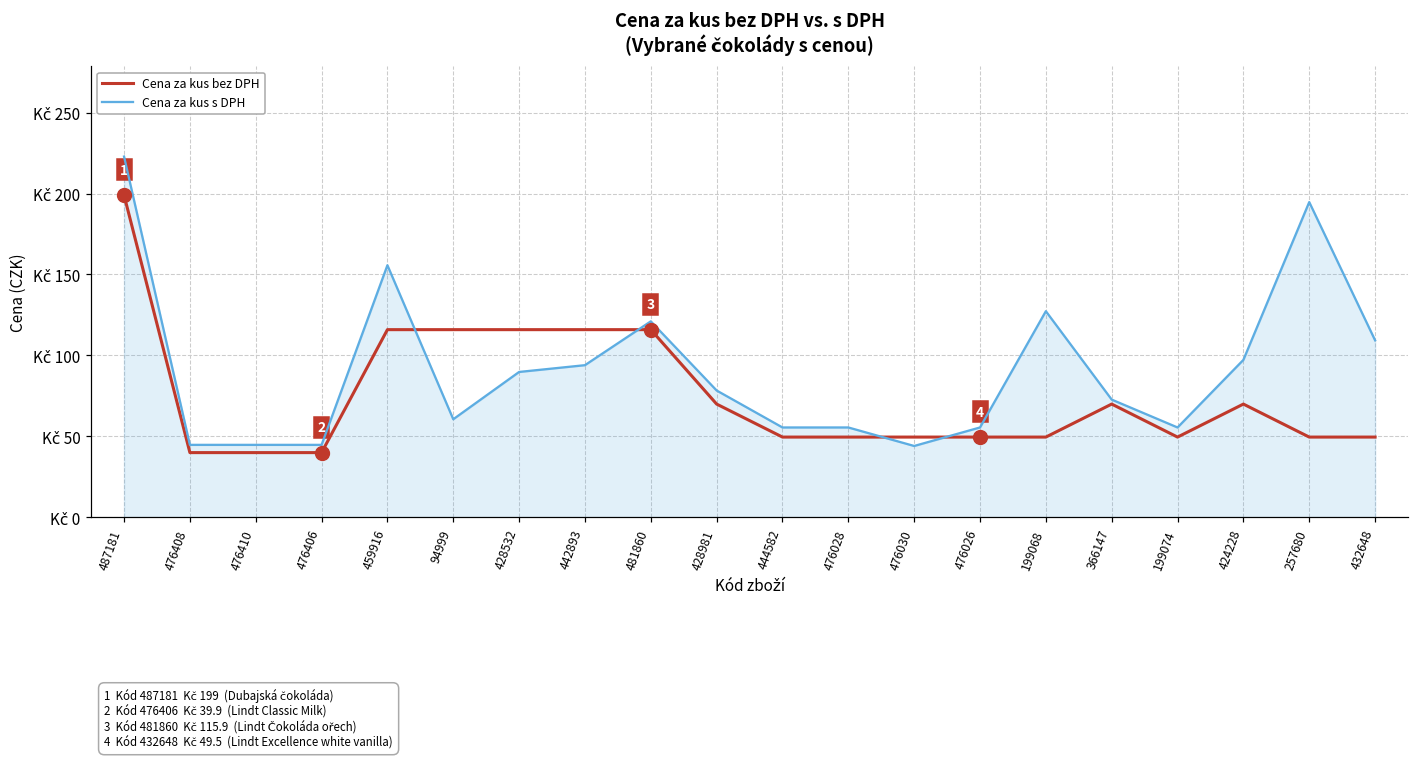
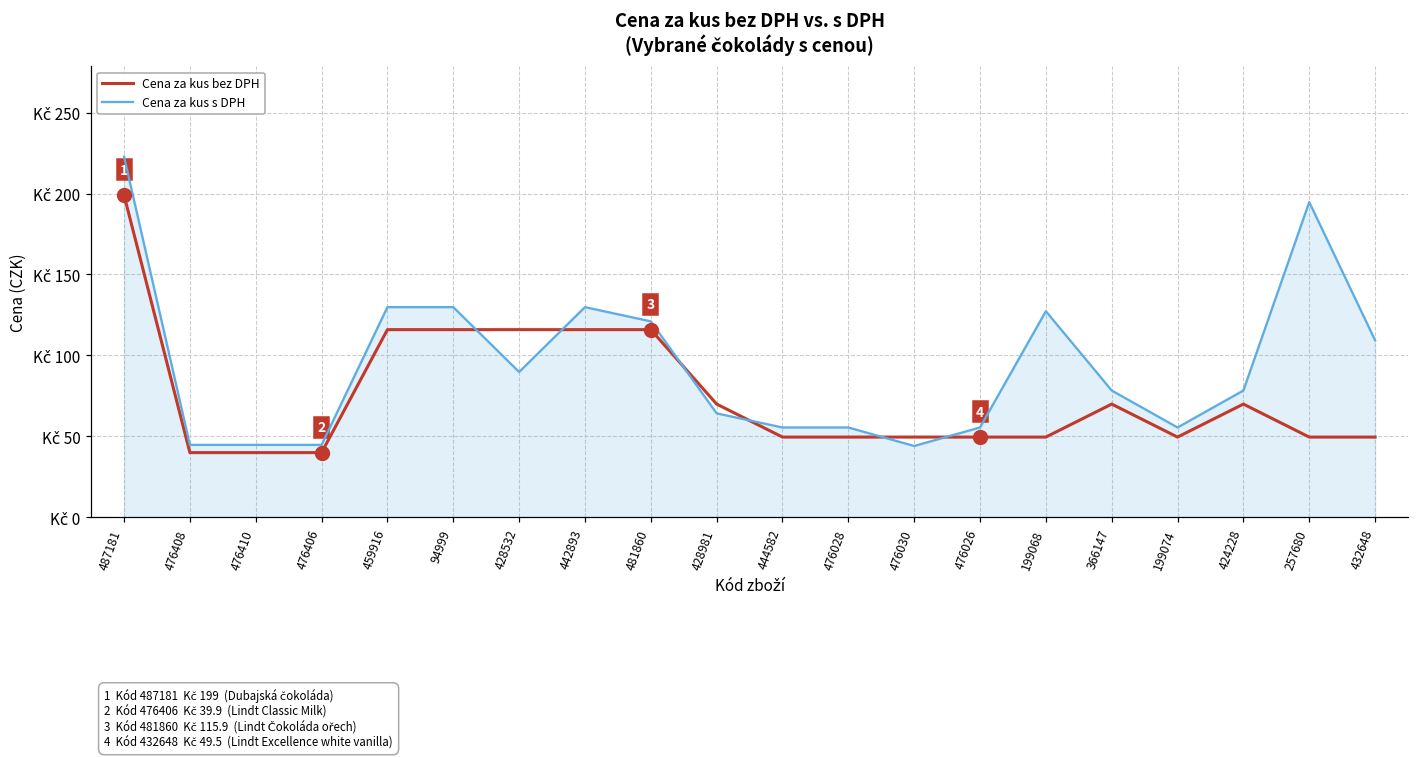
  {
    "Cena za kus s DPH": {
      "476408": "Kč 45",
      "476410": "Kč 45",
-     "459916": "Kč 156",
-     "94999": "Kč 61",
+     "459916": "Kč 130",
+     "94999": "Kč 130",
      "428532": "Kč 90",
-     "442893": "Kč 94",
-     "428981": "Kč 78",
+     "442893": "Kč 130",
+     "428981": "Kč 64",
      "444582": "Kč 55",
      "476028": "Kč 55",
      "476030": "Kč 44",
      "199068": "Kč 127",
-     "366147": "Kč 73",
+     "366147": "Kč 78",
      "199074": "Kč 55",
-     "424228": "Kč 97",
+     "424228": "Kč 78",
      "257680": "Kč 195",
      "432648": "Kč 109"
    }
  }
